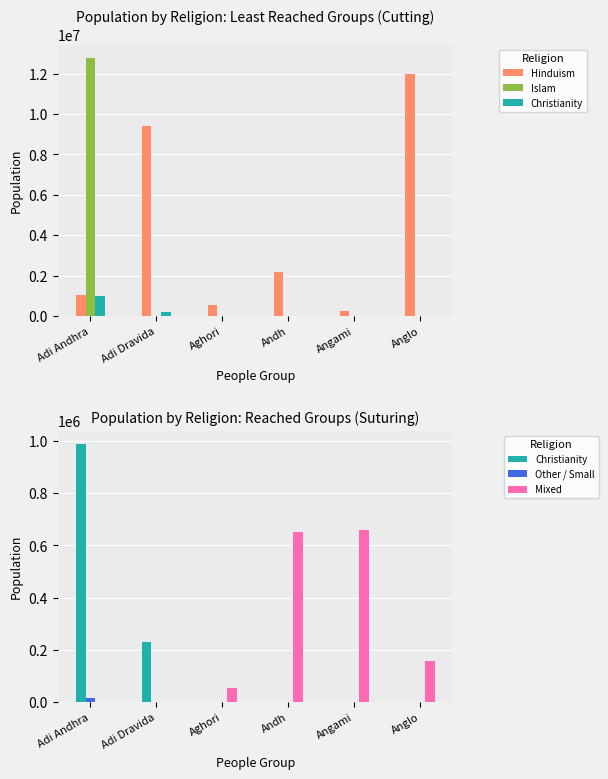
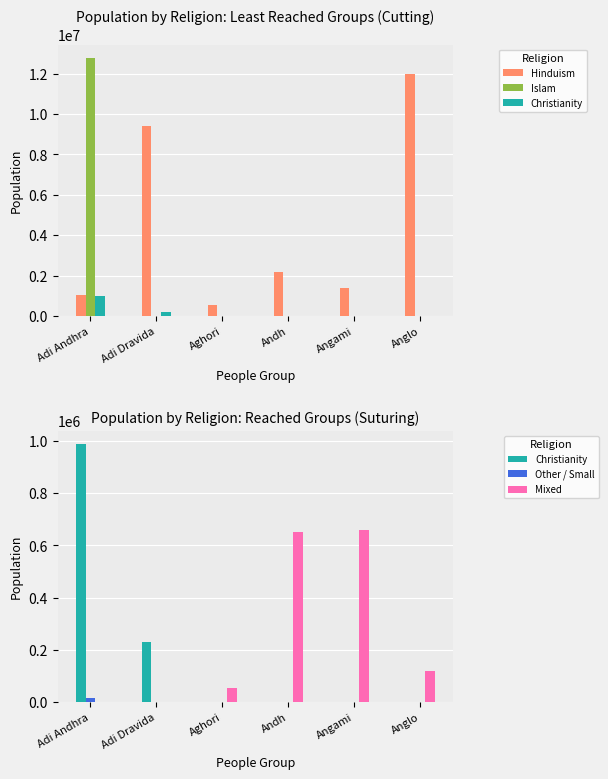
  {
    "Population by Religion: Least Reached Groups (Cutting)": {
      "Hinduism": {
        "Adi Andhra": 1000000,
        "Adi Dravida": 9400000,
        "Aghori": 500000,
        "Andh": 2200000,
-       "Angami": 200000,
+       "Angami": 1400000,
        "Anglo": 12000000
      },
      "Islam": {
        "Adi Andhra": 12800000,
        "Adi Dravida": 0,
        "Aghori": 0,
        "Andh": 0,
        "Angami": 0,
        "Anglo": 0
      },
      "Christianity": {
        "Adi Andhra": 1000000,
        "Adi Dravida": 200000,
        "Aghori": 0,
        "Andh": 0,
        "Angami": 0,
        "Anglo": 0
      }
    },
    "Population by Religion: Reached Groups (Suturing)": {
      "Christianity": {
        "Adi Andhra": 990000,
        "Adi Dravida": 230000,
        "Aghori": 0,
        "Andh": 0,
        "Angami": 0,
        "Anglo": 0
      },
      "Other / Small": {
        "Adi Andhra": 20000,
        "Adi Dravida": 0,
        "Aghori": 0,
        "Andh": 0,
        "Angami": 0,
        "Anglo": 0
      },
      "Mixed": {
        "Adi Andhra": 0,
        "Adi Dravida": 0,
        "Aghori": 60000,
        "Andh": 650000,
        "Angami": 660000,
-       "Anglo": 160000
+       "Anglo": 120000
      }
    }
  }
